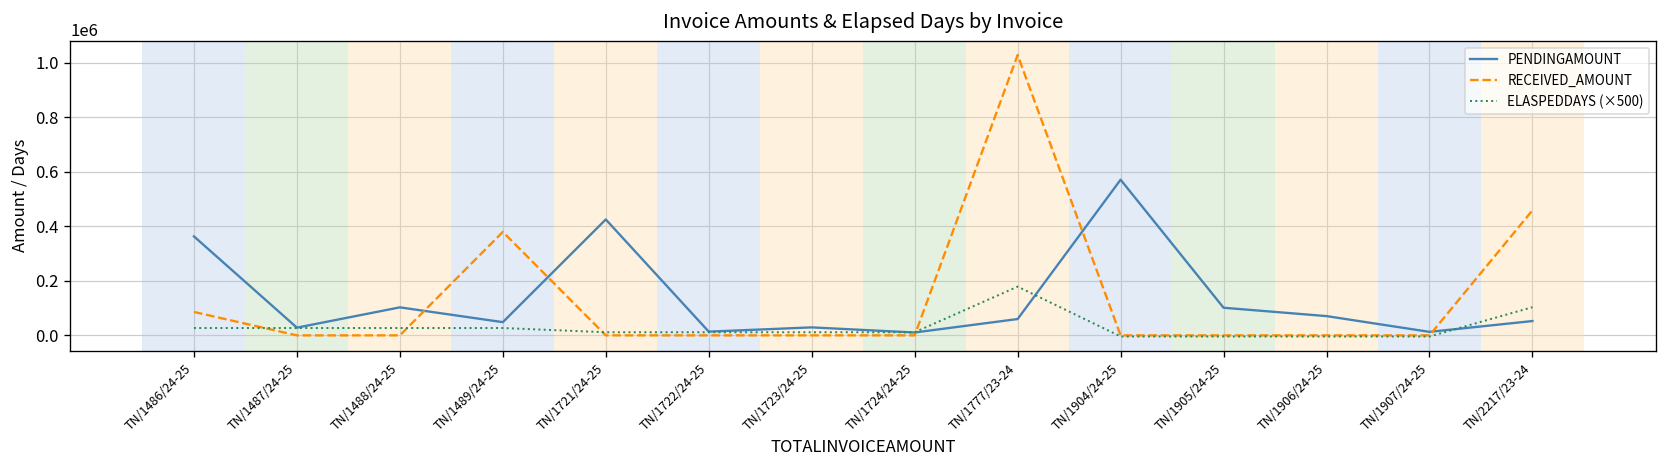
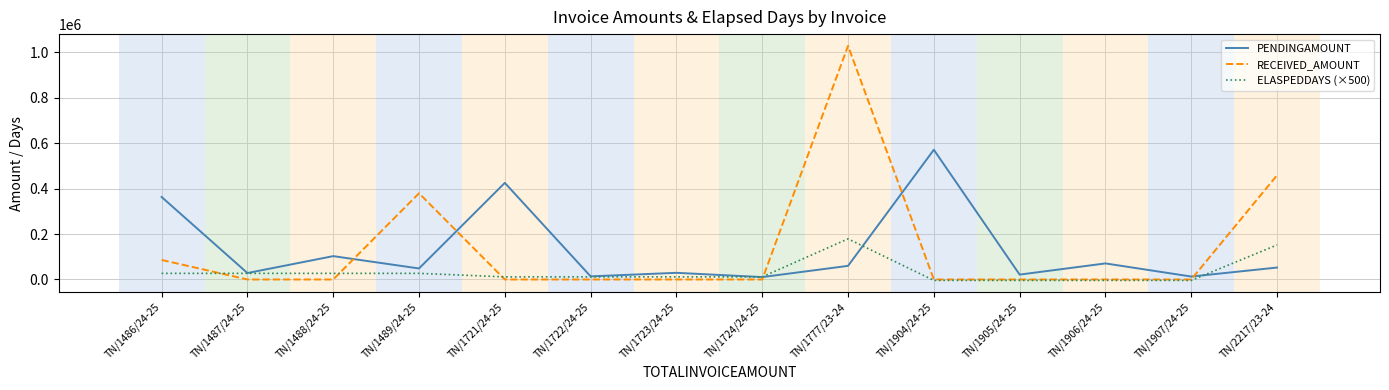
  {
    "PENDINGAMOUNT": {
      "TN/1486/24-25": 360000,
      "TN/1488/24-25": 100000,
      "TN/1489/24-25": 50000,
      "TN/1721/24-25": 430000,
      "TN/1723/24-25": 30000,
      "TN/1777/23-24": 60000,
      "TN/1904/24-25": 570000,
-     "TN/1905/24-25": 100000,
+     "TN/1905/24-25": 20000,
      "TN/1906/24-25": 70000,
      "TN/1907/24-25": 10000,
      "TN/2217/23-24": 50000
    },
    "RECEIVED_AMOUNT": {
      "TN/1486/24-25": 90000,
      "TN/1487/24-25": 0,
      "TN/1488/24-25": 0,
      "TN/1489/24-25": 380000,
      "TN/1721/24-25": 0,
      "TN/1722/24-25": 0,
      "TN/1723/24-25": 0,
      "TN/1777/23-24": 1030000,
      "TN/2217/23-24": 460000
    },
    "ELASPEDDAYS (×500)": {
      "TN/1486/24-25": 30000,
      "TN/1488/24-25": 30000,
      "TN/1489/24-25": 30000,
      "TN/1721/24-25": 10000,
      "TN/1723/24-25": 10000,
      "TN/1777/23-24": 180000,
-     "TN/2217/23-24": 100000
+     "TN/2217/23-24": 150000
    }
  }
